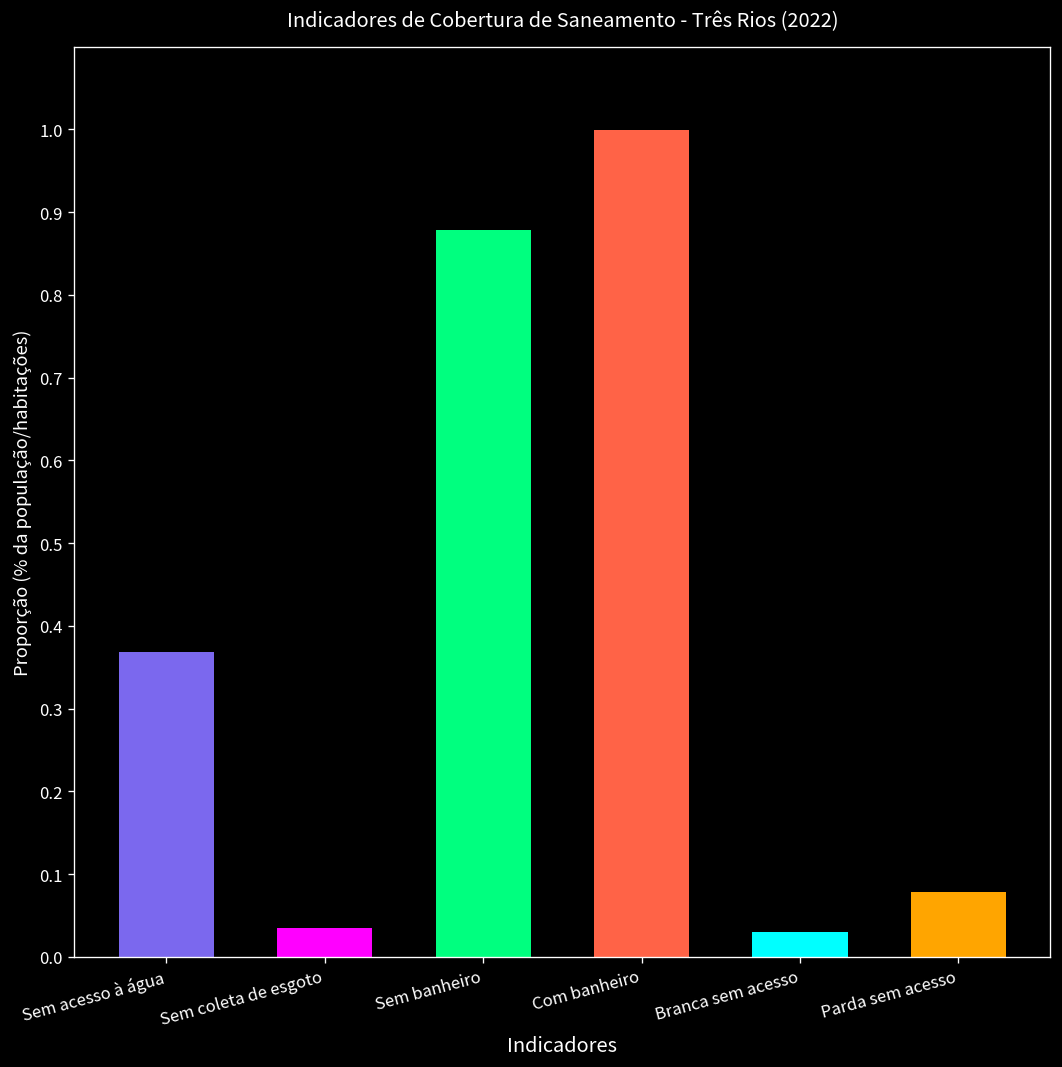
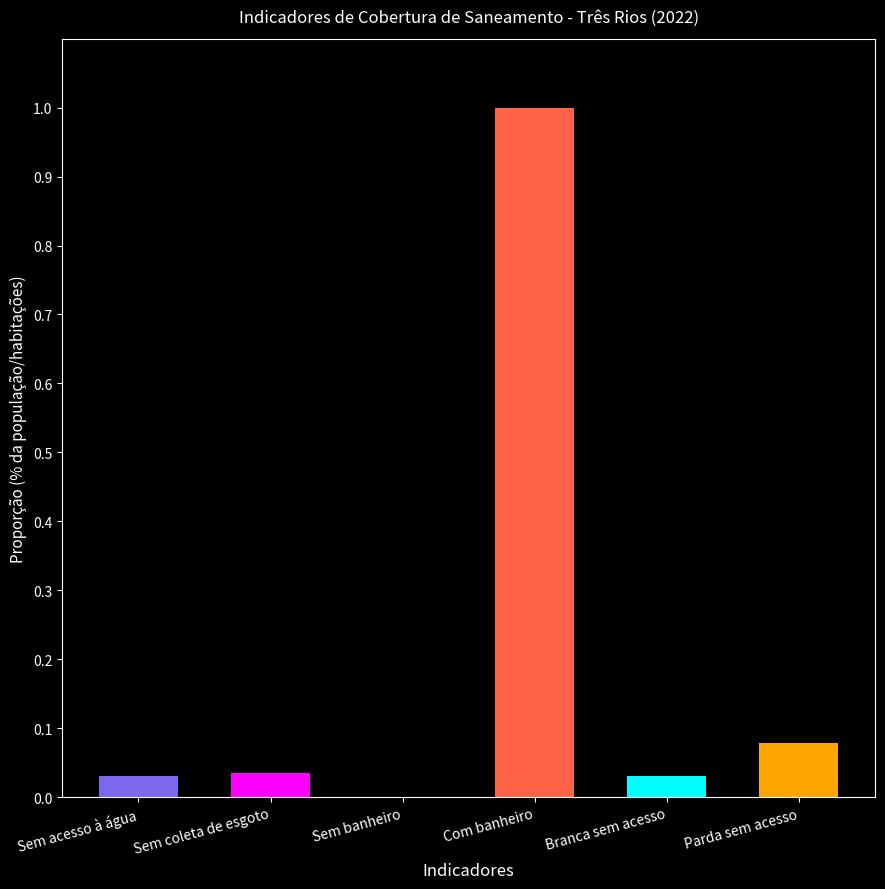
  {
-   "Sem acesso à água": 0.37,
+   "Sem acesso à água": 0.03,
    "Sem coleta de esgoto": 0.04,
-   "Sem banheiro": 0.88,
+   "Sem banheiro": 0.00,
    "Com banheiro": 1.00,
    "Branca sem acesso": 0.03,
    "Parda sem acesso": 0.08
  }
